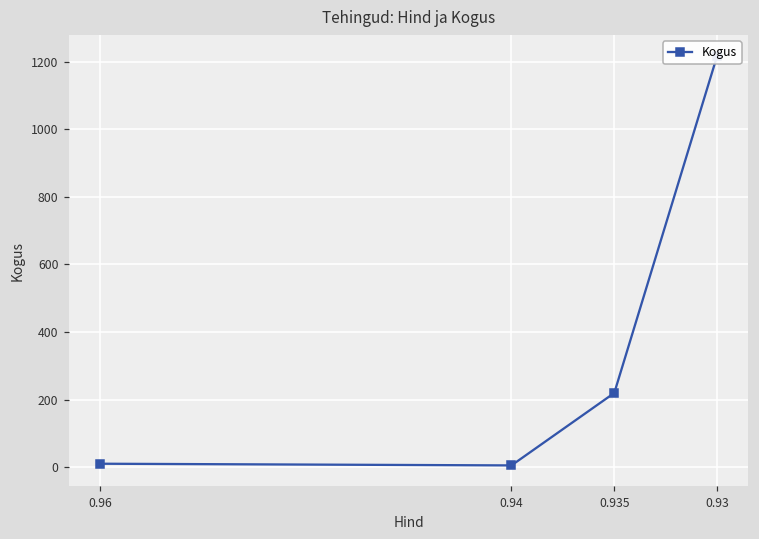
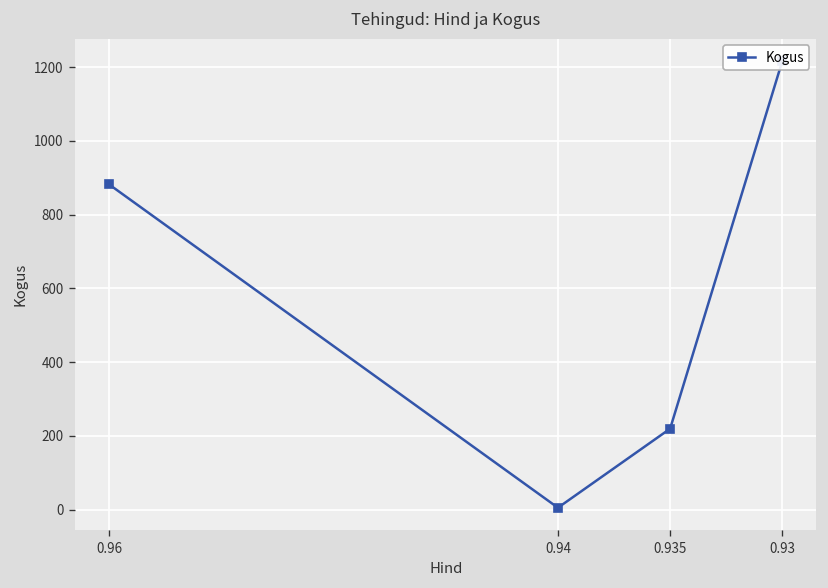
  {
-   "0.96": 10,
+   "0.96": 880,
    "0.94": 10,
    "0.935": 220
  }
